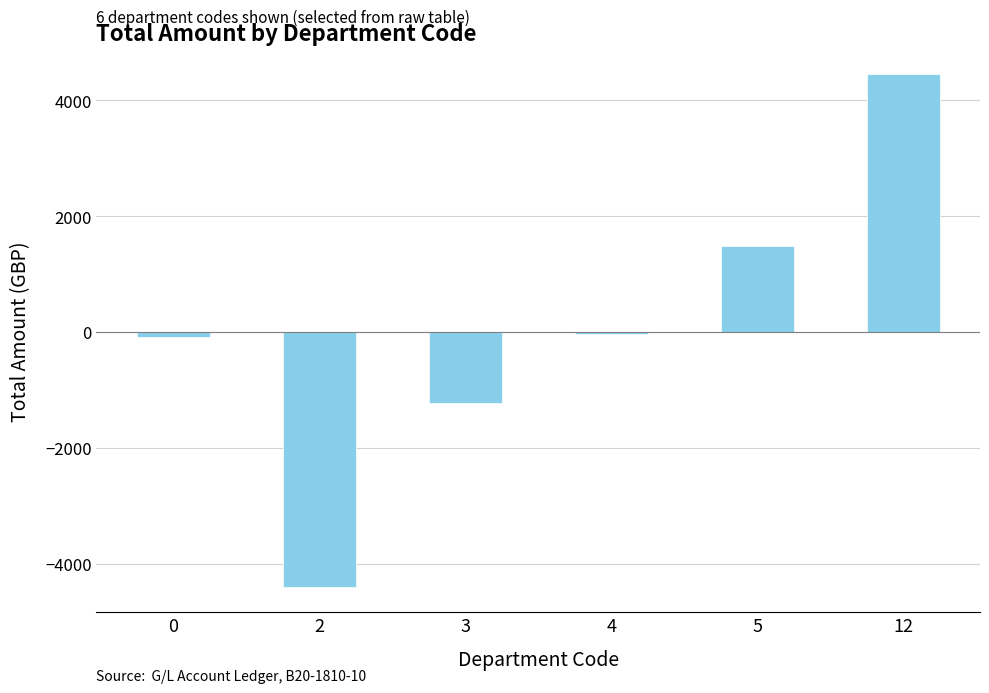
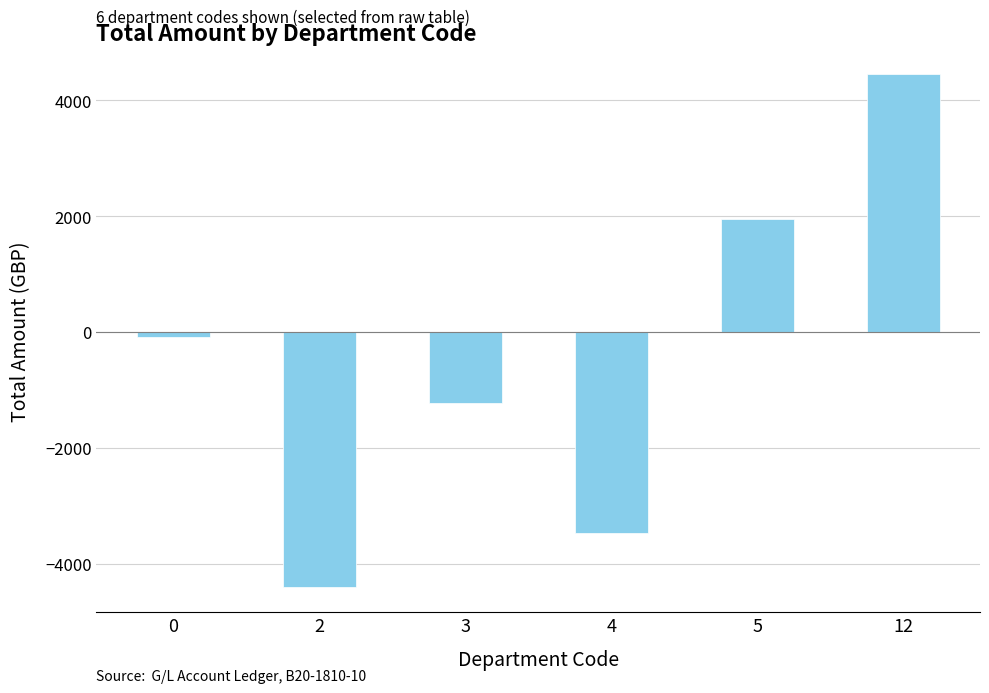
  {
    "0": -100,
    "2": -4400,
    "3": -1200,
-   "4": 0,
-   "5": 1500,
+   "4": -3500,
+   "5": 2000,
    "12": 4500
  }
